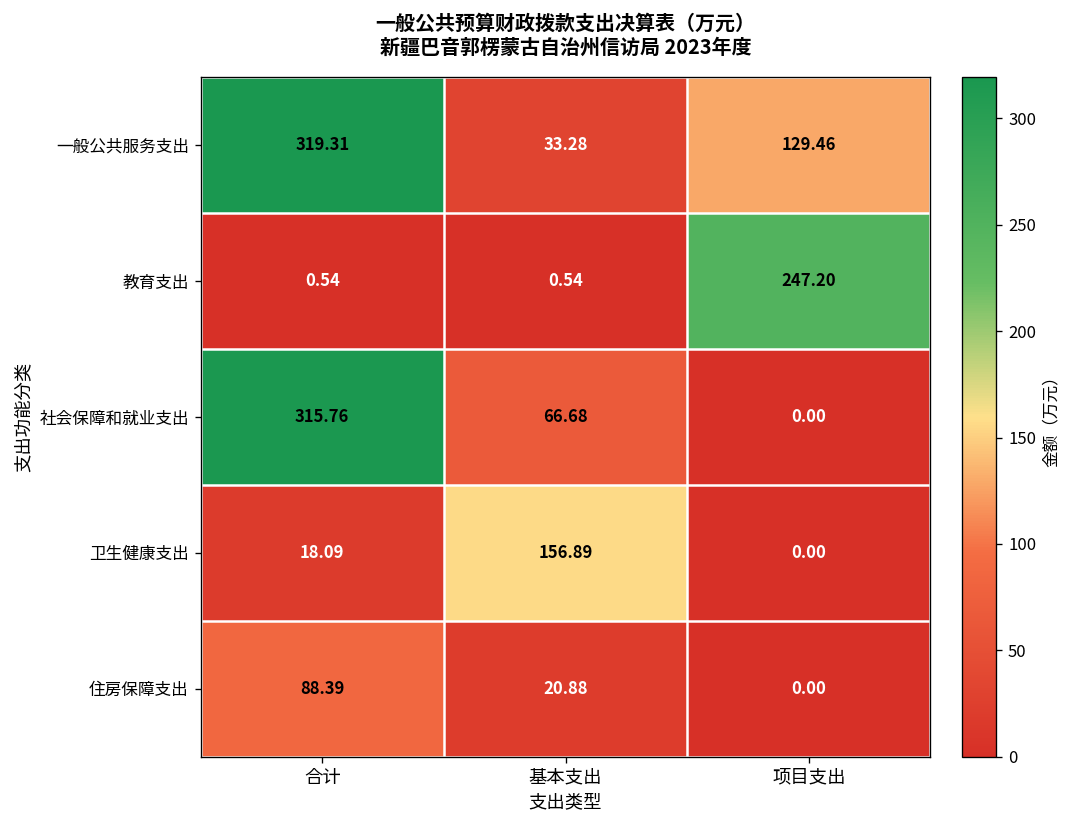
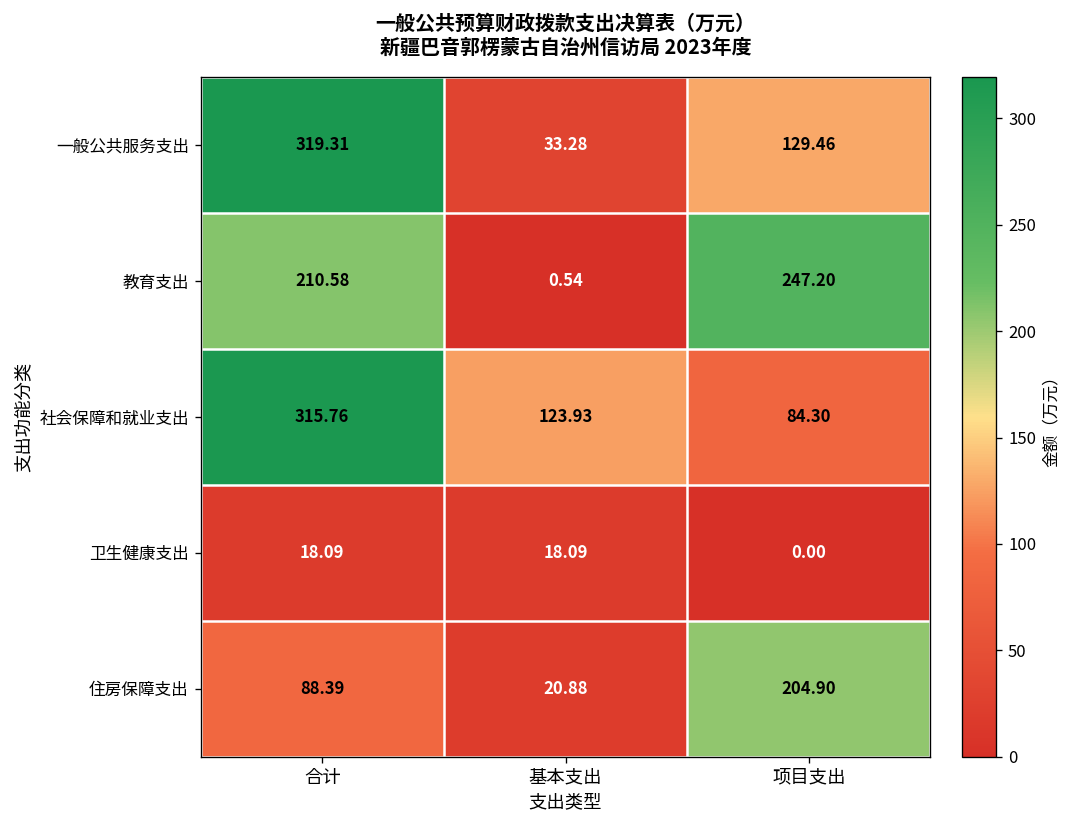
  {
    "一般公共服务支出": {
      "合计": 319.31,
      "基本支出": 33.28,
      "项目支出": 129.46
    },
    "教育支出": {
-     "合计": 0.54,
+     "合计": 210.58,
      "基本支出": 0.54,
      "项目支出": 247.20
    },
    "社会保障和就业支出": {
      "合计": 315.76,
-     "基本支出": 66.68,
-     "项目支出": 0.00
+     "基本支出": 123.93,
+     "项目支出": 84.30
    },
    "卫生健康支出": {
      "合计": 18.09,
-     "基本支出": 156.89,
+     "基本支出": 18.09,
      "项目支出": 0.00
    },
    "住房保障支出": {
      "合计": 88.39,
      "基本支出": 20.88,
-     "项目支出": 0.00
+     "项目支出": 204.90
    }
  }
